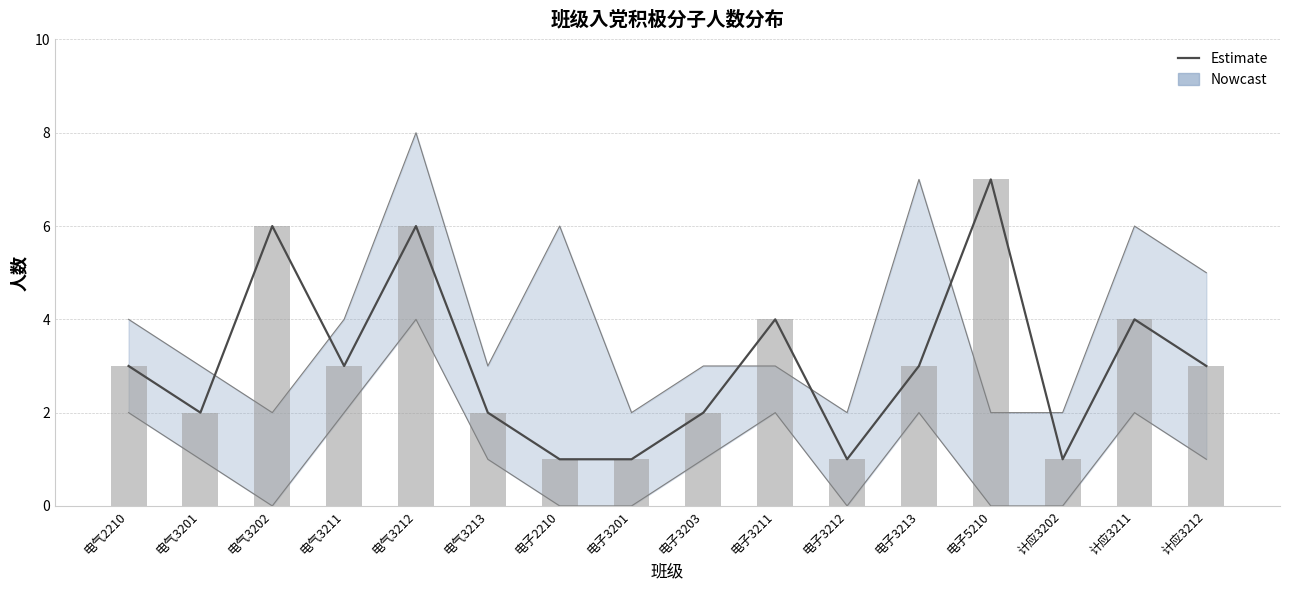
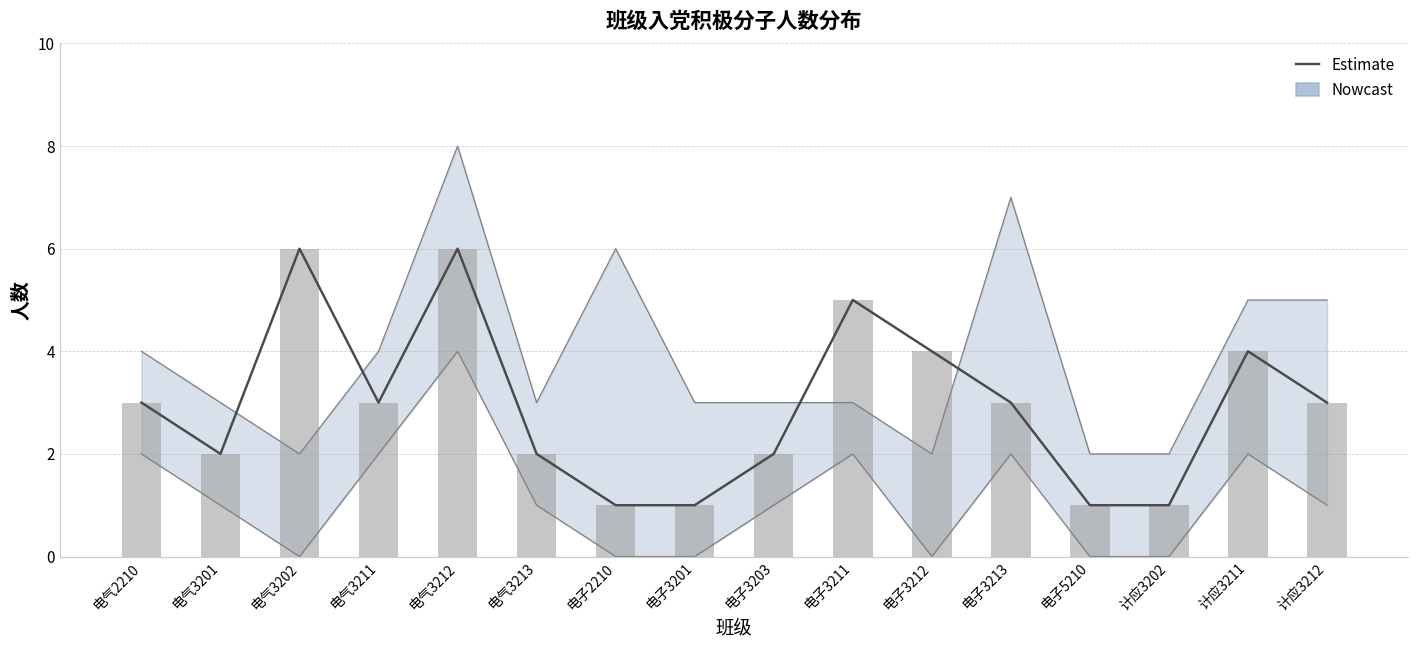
  {
    "Estimate": {
      "电气2210": 3,
      "电气3201": 2,
      "电气3202": 6,
      "电气3211": 3,
      "电气3212": 6,
      "电气3213": 2,
      "电子2210": 1,
      "电子3201": 1,
      "电子3203": 2,
-     "电子3211": 4,
-     "电子3212": 1,
+     "电子3211": 5,
+     "电子3212": 4,
      "电子3213": 3,
-     "电子5210": 7,
+     "电子5210": 1,
      "计应3202": 1,
      "计应3211": 4,
      "计应3212": 3
    },
    "Nowcast": {
      "电气2210": 4,
      "电气3201": 3,
      "电气3202": 2,
      "电气3211": 4,
      "电气3212": 8,
      "电气3213": 3,
      "电子2210": 6,
-     "电子3201": 2,
+     "电子3201": 3,
      "电子3203": 3,
      "电子3211": 3,
      "电子3212": 2,
      "电子3213": 7,
      "电子5210": 2,
      "计应3202": 2,
-     "计应3211": 6,
+     "计应3211": 5,
      "计应3212": 5
    }
  }
